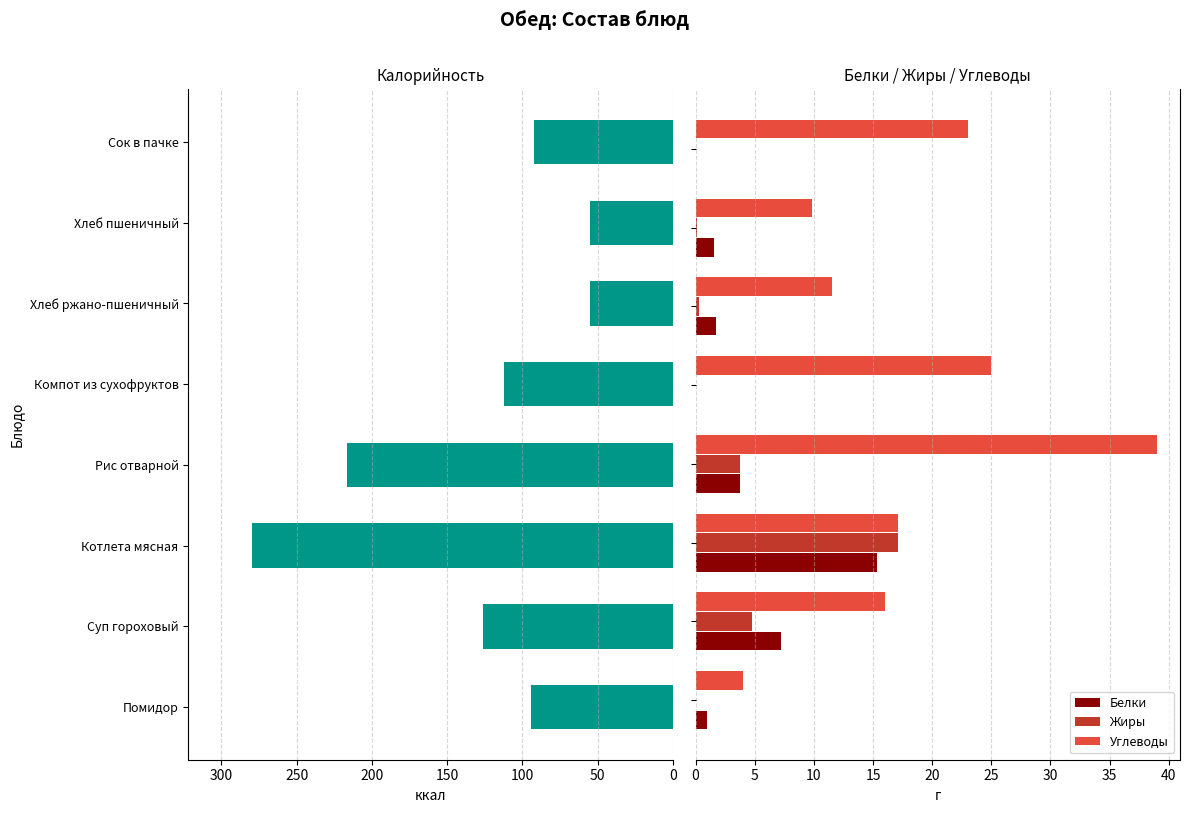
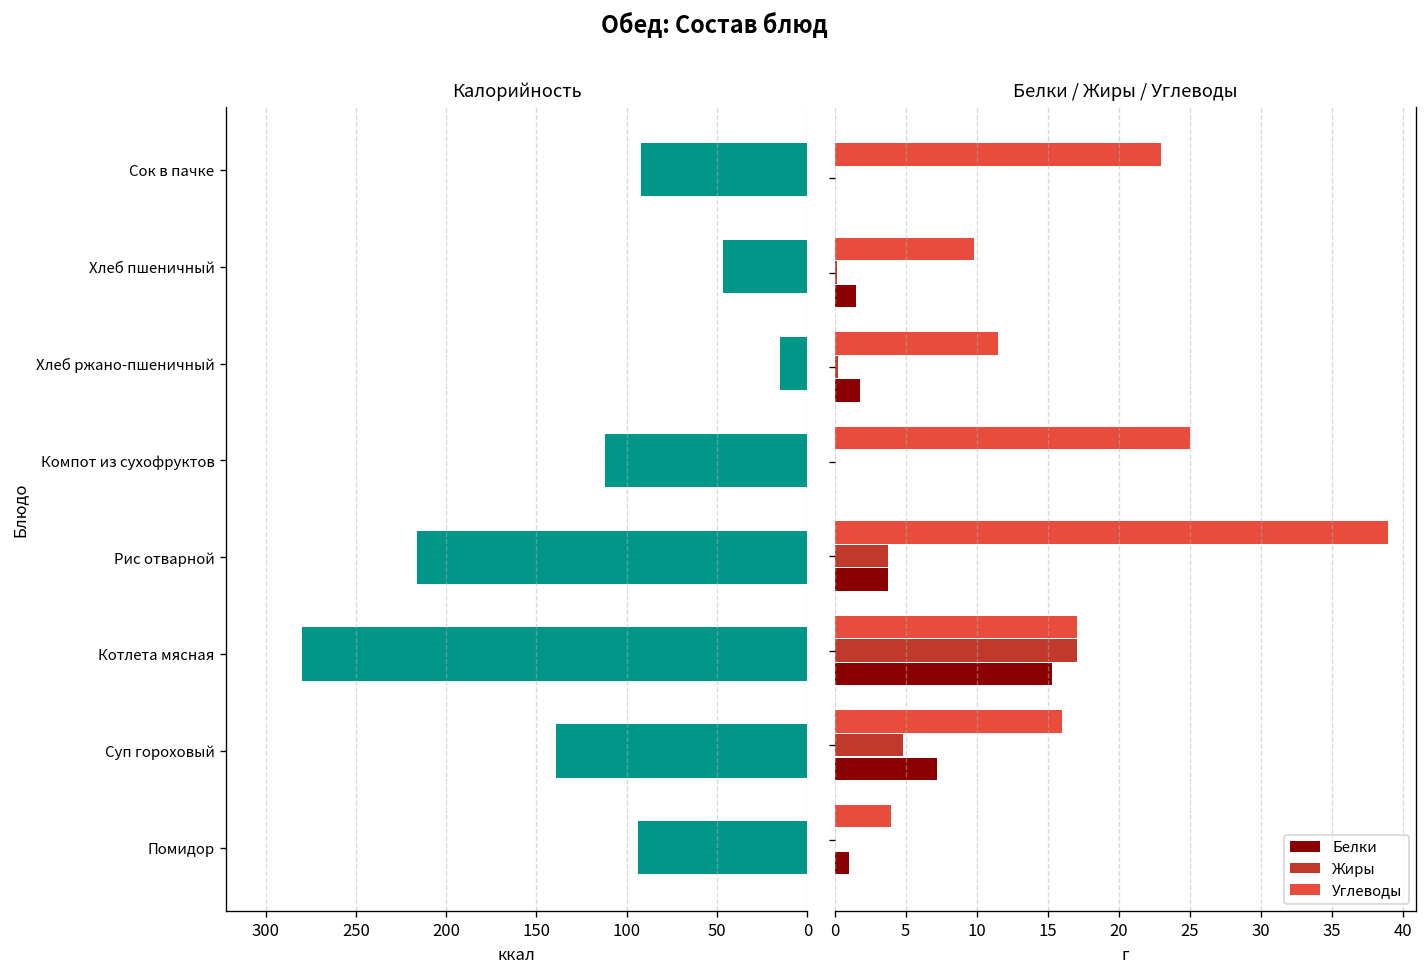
  {
    "Калорийность": {
      "Сок в пачке": 92,
-     "Хлеб пшеничный": 55,
-     "Хлеб ржано-пшеничный": 55,
+     "Хлеб пшеничный": 47,
+     "Хлеб ржано-пшеничный": 15,
      "Компот из сухофруктов": 112,
      "Рис отварной": 216,
      "Котлета мясная": 280,
-     "Суп гороховый": 126,
+     "Суп гороховый": 139,
      "Помидор": 94
    }
  }
